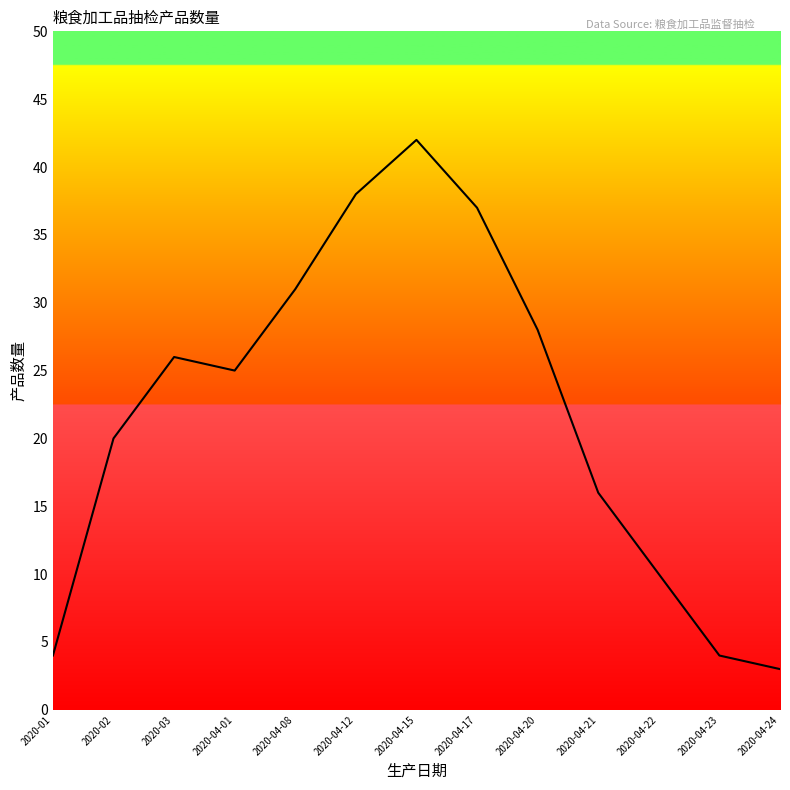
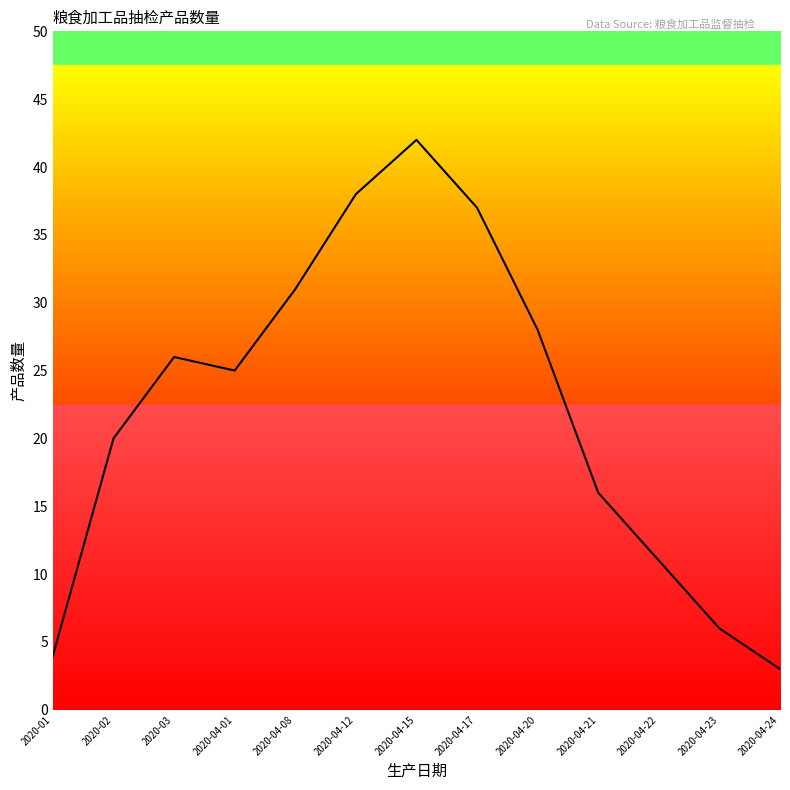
  {
    "2020-01": 4,
    "2020-02": 20,
    "2020-03": 26,
    "2020-04-01": 25,
    "2020-04-08": 31,
    "2020-04-12": 38,
    "2020-04-15": 42,
    "2020-04-17": 37,
    "2020-04-20": 28,
    "2020-04-21": 16,
-   "2020-04-22": 10,
-   "2020-04-23": 4,
+   "2020-04-22": 11,
+   "2020-04-23": 6,
    "2020-04-24": 3
  }
